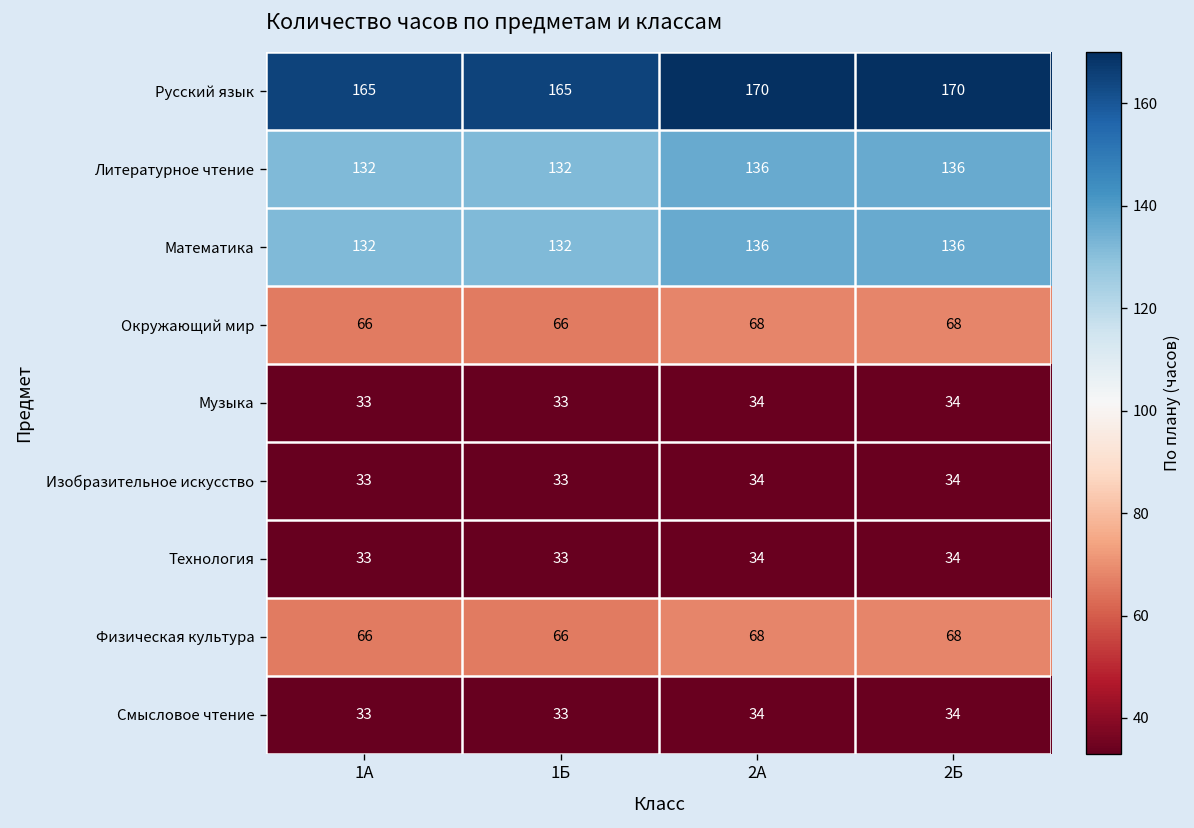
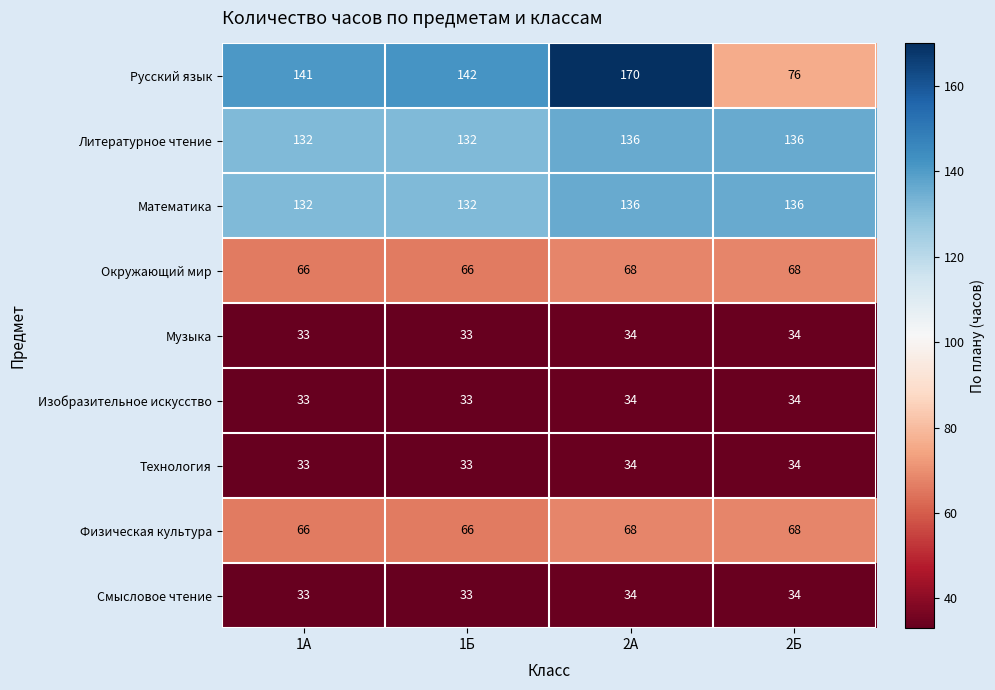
  {
    "Русский язык": {
-     "1А": 165,
-     "1Б": 165,
+     "1А": 141,
+     "1Б": 142,
      "2А": 170,
-     "2Б": 170
+     "2Б": 76
    },
    "Литературное чтение": {
      "1А": 132,
      "1Б": 132,
      "2А": 136,
      "2Б": 136
    },
    "Математика": {
      "1А": 132,
      "1Б": 132,
      "2А": 136,
      "2Б": 136
    },
    "Окружающий мир": {
      "1А": 66,
      "1Б": 66,
      "2А": 68,
      "2Б": 68
    },
    "Музыка": {
      "1А": 33,
      "1Б": 33,
      "2А": 34,
      "2Б": 34
    },
    "Изобразительное искусство": {
      "1А": 33,
      "1Б": 33,
      "2А": 34,
      "2Б": 34
    },
    "Технология": {
      "1А": 33,
      "1Б": 33,
      "2А": 34,
      "2Б": 34
    },
    "Физическая культура": {
      "1А": 66,
      "1Б": 66,
      "2А": 68,
      "2Б": 68
    },
    "Смысловое чтение": {
      "1А": 33,
      "1Б": 33,
      "2А": 34,
      "2Б": 34
    }
  }
